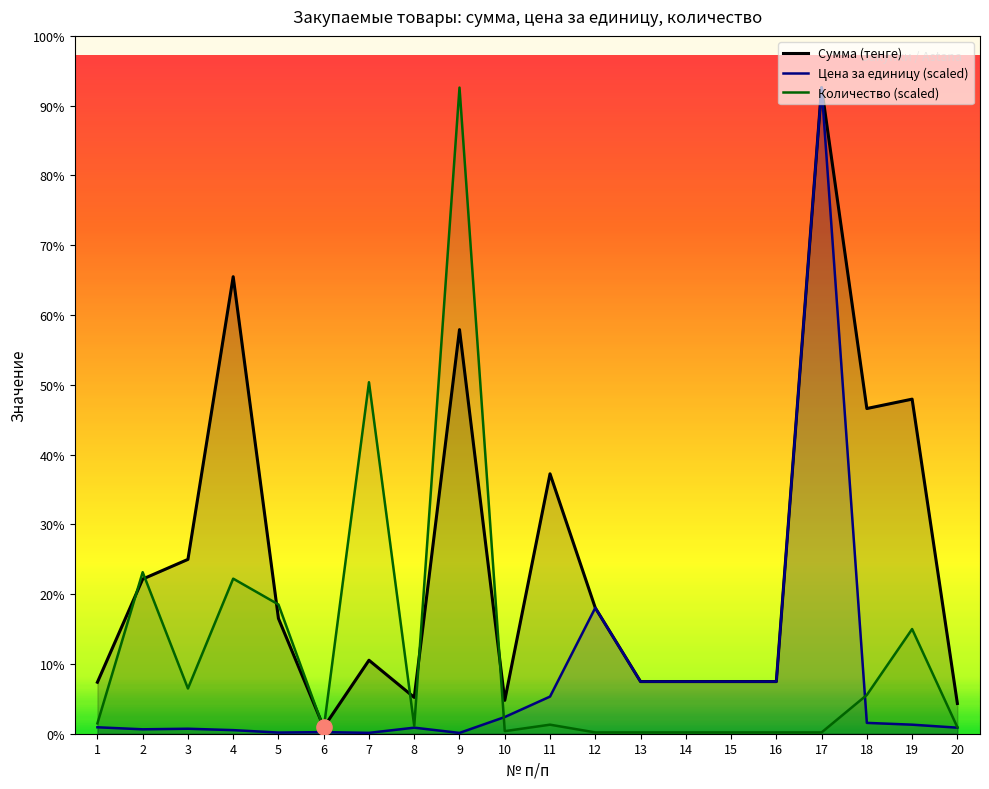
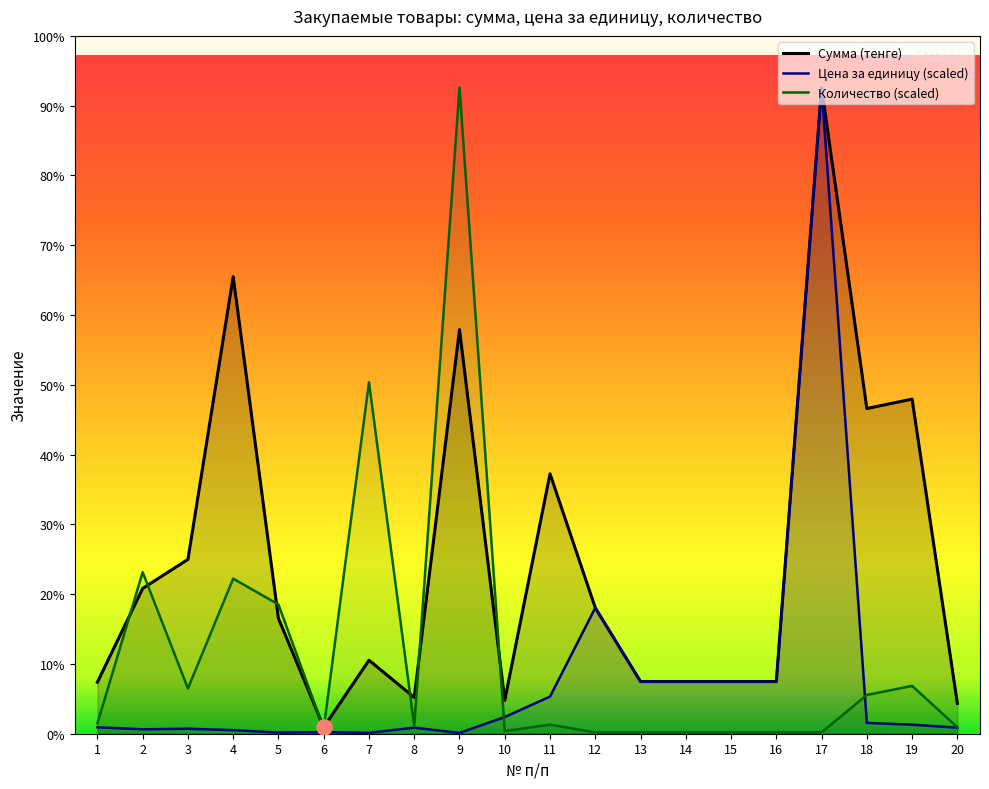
  {
    "Сумма (тенге)": {
      "1": "7%",
-     "2": "22%",
+     "2": "21%",
      "3": "25%",
      "4": "65%",
      "5": "17%",
      "7": "11%",
      "8": "5%",
      "9": "58%",
      "10": "5%",
      "11": "37%",
      "18": "47%",
      "19": "48%",
      "20": "4%"
    },
    "Цена за единицу (scaled)": {
      "1": "1%",
      "2": "1%",
      "3": "1%",
      "4": "1%",
      "5": "0%",
      "6": "0%",
      "7": "0%",
      "9": "0%",
      "10": "2%",
      "11": "5%",
      "18": "2%",
      "19": "1%"
    },
    "Количество (scaled)": {
      "1": "1%",
      "2": "23%",
      "3": "6%",
      "4": "22%",
      "5": "19%",
      "7": "50%",
      "9": "93%",
      "10": "0%",
      "11": "1%",
      "12": "0%",
      "13": "0%",
      "14": "0%",
      "15": "0%",
      "16": "0%",
      "17": "0%",
      "18": "6%",
-     "19": "15%"
+     "19": "7%"
    }
  }
